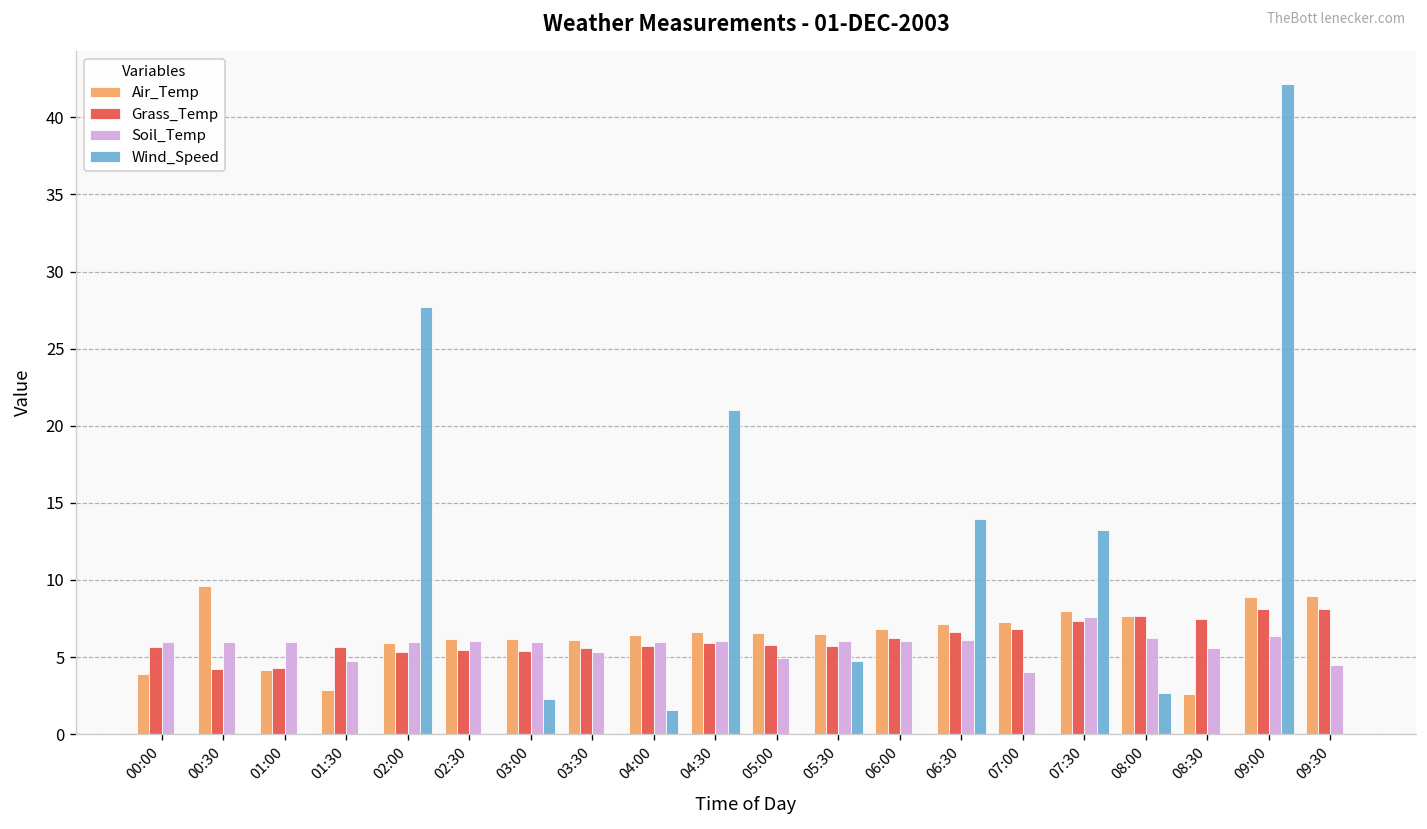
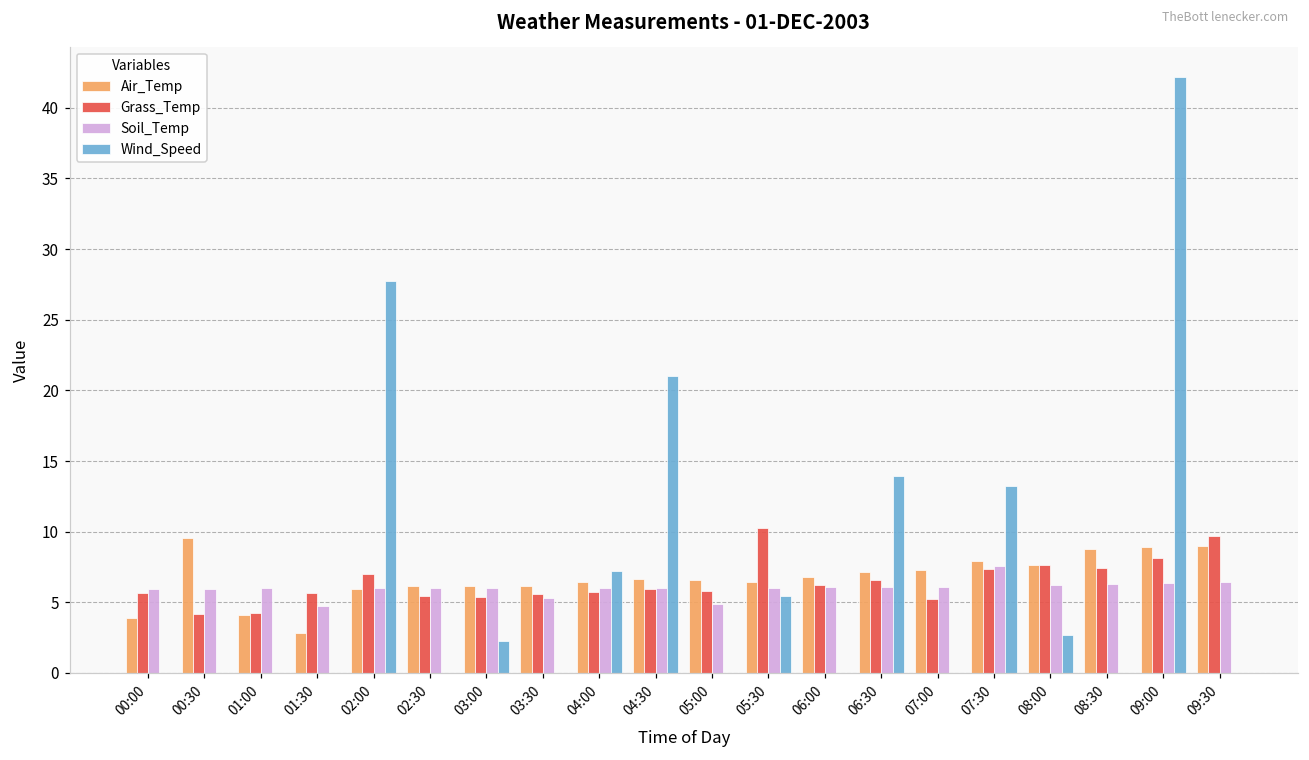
  {
    "Air_Temp": {
      "00:00": 3.9,
      "00:30": 9.6,
      "01:00": 4.1,
      "01:30": 2.8,
      "02:00": 5.9,
      "02:30": 6.2,
      "03:00": 6.1,
      "03:30": 6.1,
      "04:00": 6.4,
      "04:30": 6.6,
      "05:00": 6.6,
      "05:30": 6.5,
      "06:00": 6.8,
      "06:30": 7.1,
      "07:00": 7.3,
      "07:30": 8.0,
      "08:00": 7.6,
-     "08:30": 2.6,
+     "08:30": 8.7,
      "09:00": 8.9,
      "09:30": 9.0
    },
    "Grass_Temp": {
      "00:00": 5.6,
      "00:30": 4.2,
      "01:00": 4.3,
      "01:30": 5.7,
-     "02:00": 5.3,
+     "02:00": 7.0,
      "02:30": 5.5,
      "03:00": 5.4,
      "03:30": 5.6,
      "04:00": 5.7,
      "04:30": 5.9,
      "05:00": 5.8,
-     "05:30": 5.7,
+     "05:30": 10.2,
      "06:00": 6.2,
      "06:30": 6.6,
-     "07:00": 6.8,
+     "07:00": 5.2,
      "07:30": 7.3,
      "08:00": 7.6,
      "08:30": 7.4,
      "09:00": 8.1,
-     "09:30": 8.1
+     "09:30": 9.7
    },
    "Soil_Temp": {
      "00:00": 5.9,
      "00:30": 6.0,
      "01:00": 6.0,
      "01:30": 4.7,
      "02:00": 6.0,
      "02:30": 6.0,
      "03:00": 6.0,
      "03:30": 5.3,
      "04:00": 6.0,
      "04:30": 6.0,
      "05:00": 4.9,
      "05:30": 6.0,
      "06:00": 6.1,
      "06:30": 6.1,
-     "07:00": 4.0,
+     "07:00": 6.1,
      "07:30": 7.6,
      "08:00": 6.2,
-     "08:30": 5.6,
+     "08:30": 6.3,
      "09:00": 6.4,
-     "09:30": 4.5
+     "09:30": 6.4
    },
    "Wind_Speed": {
      "00:00": 0.0,
      "00:30": 0.0,
      "01:00": 0.0,
      "01:30": 0.0,
      "02:00": 27.7,
      "02:30": 0.0,
      "03:00": 2.3,
      "03:30": 0.0,
-     "04:00": 1.6,
+     "04:00": 7.2,
      "04:30": 21.0,
      "05:00": 0.0,
-     "05:30": 4.7,
+     "05:30": 5.5,
      "06:00": 0.0,
      "06:30": 14.0,
      "07:00": 0.0,
      "07:30": 13.3,
      "08:00": 2.7,
      "08:30": 0.0,
      "09:00": 42.2,
      "09:30": 0.0
    }
  }
